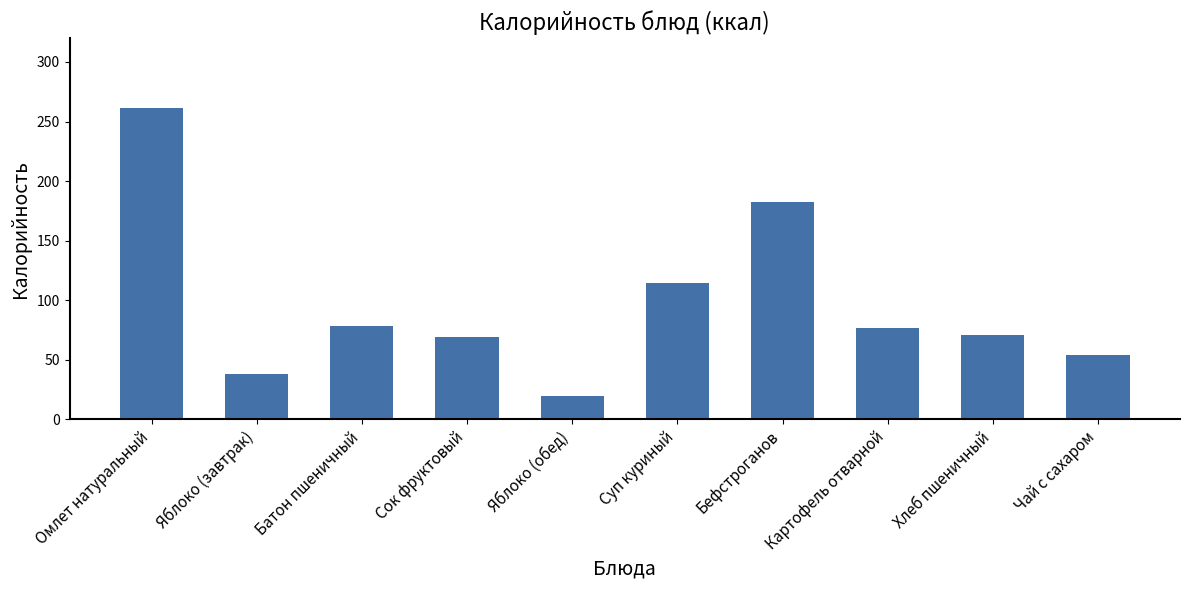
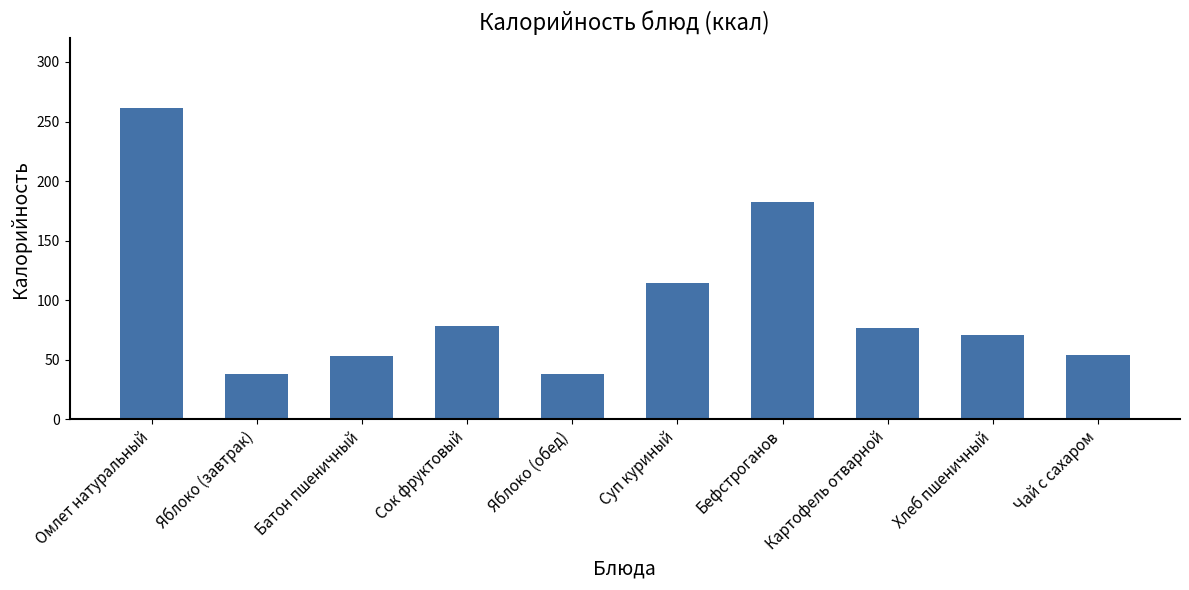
  {
    "Омлет натуральный": 261,
    "Яблоко (завтрак)": 38,
-   "Батон пшеничный": 79,
-   "Сок фруктовый": 69,
-   "Яблоко (обед)": 20,
+   "Батон пшеничный": 53,
+   "Сок фруктовый": 78,
+   "Яблоко (обед)": 38,
    "Суп куриный": 115,
    "Бефстроганов": 183,
    "Картофель отварной": 77,
    "Хлеб пшеничный": 71,
    "Чай с сахаром": 54
  }
